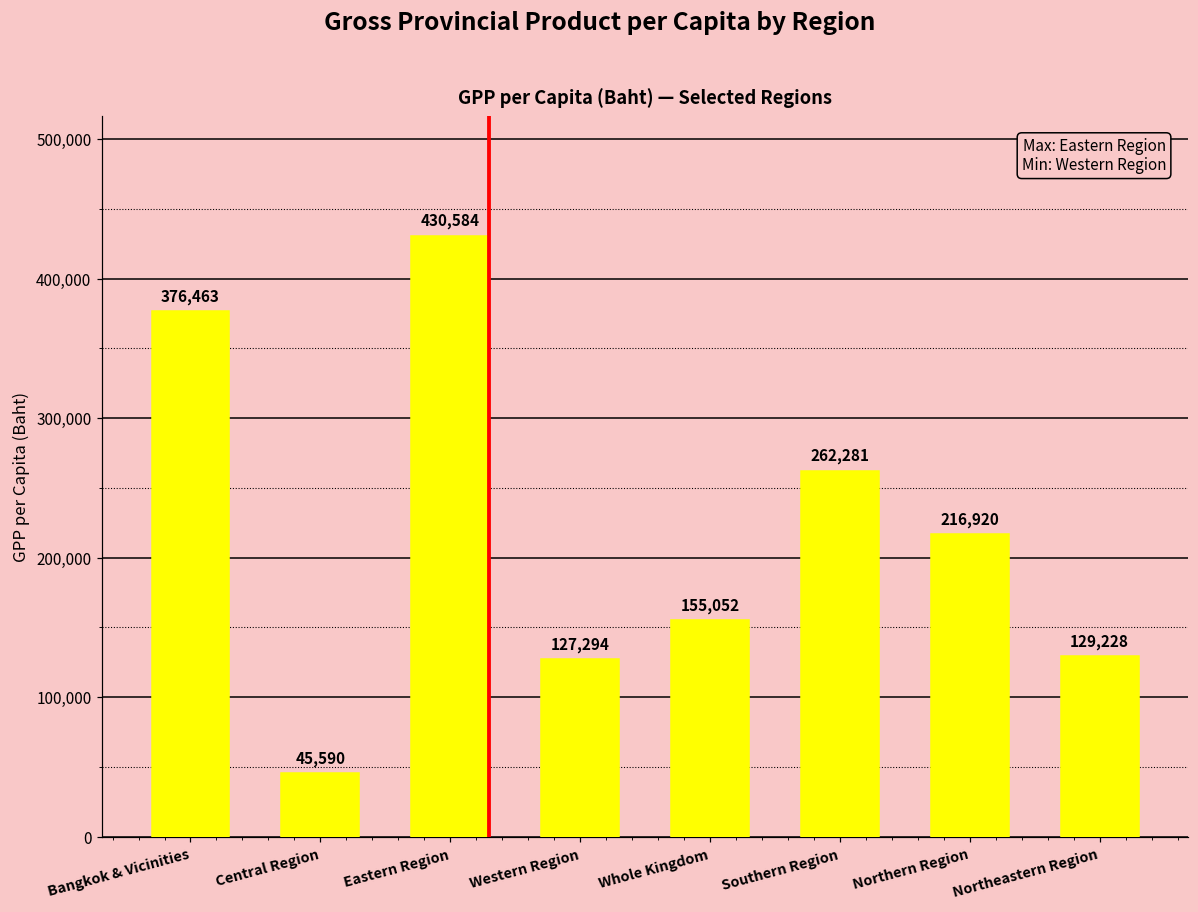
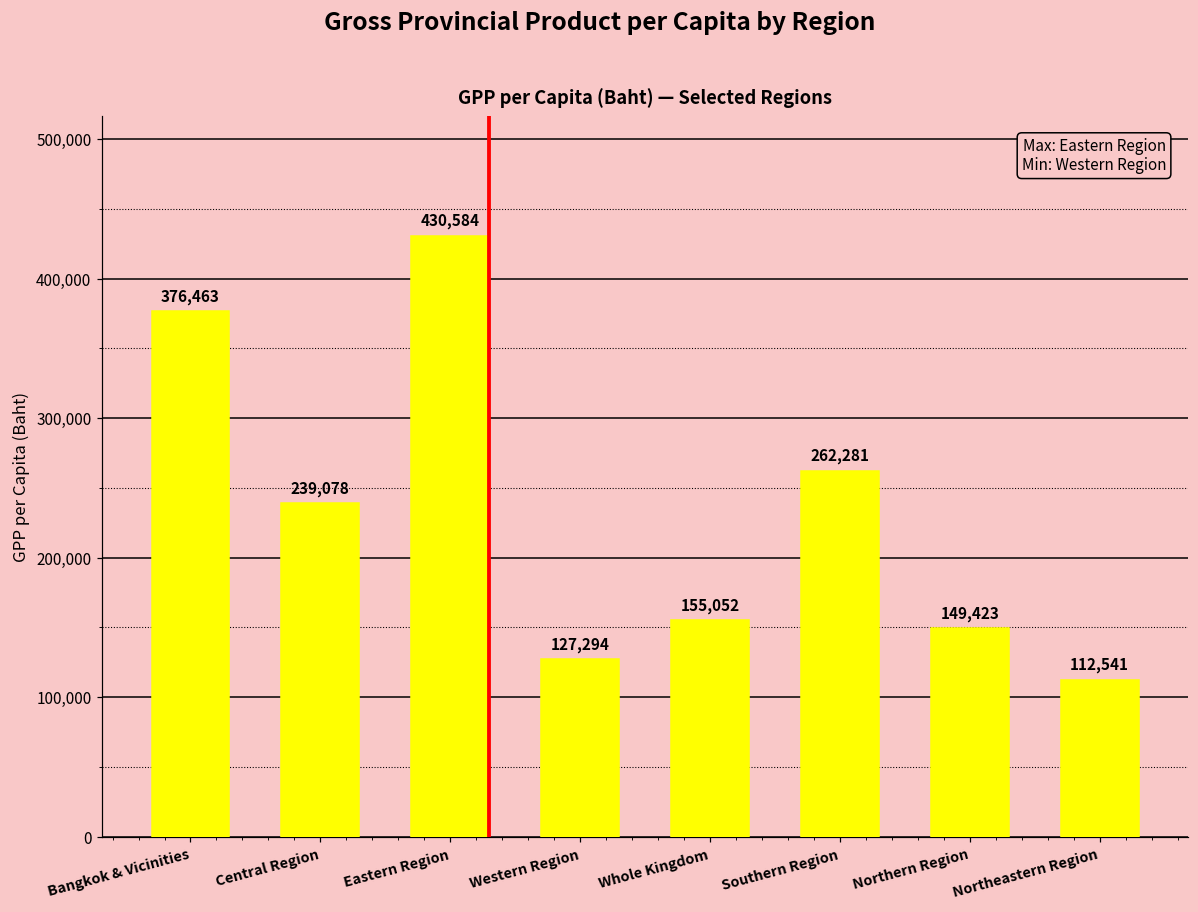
  {
    "Bangkok & Vicinities": "376,463",
-   "Central Region": "45,590",
+   "Central Region": "239,078",
    "Eastern Region": "430,584",
    "Western Region": "127,294",
    "Whole Kingdom": "155,052",
    "Southern Region": "262,281",
-   "Northern Region": "216,920",
-   "Northeastern Region": "129,228"
+   "Northern Region": "149,423",
+   "Northeastern Region": "112,541"
  }
